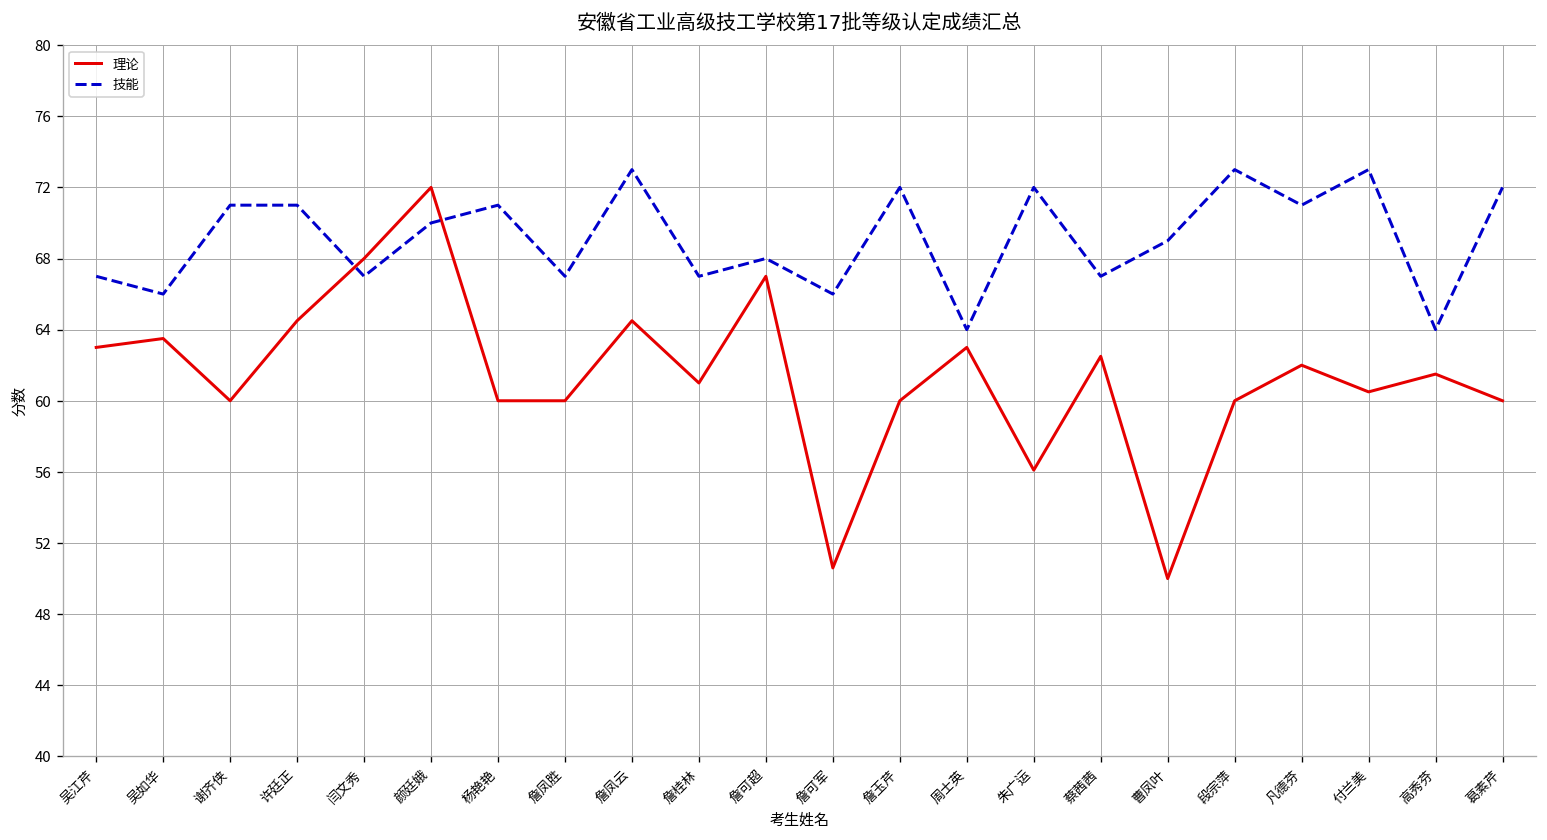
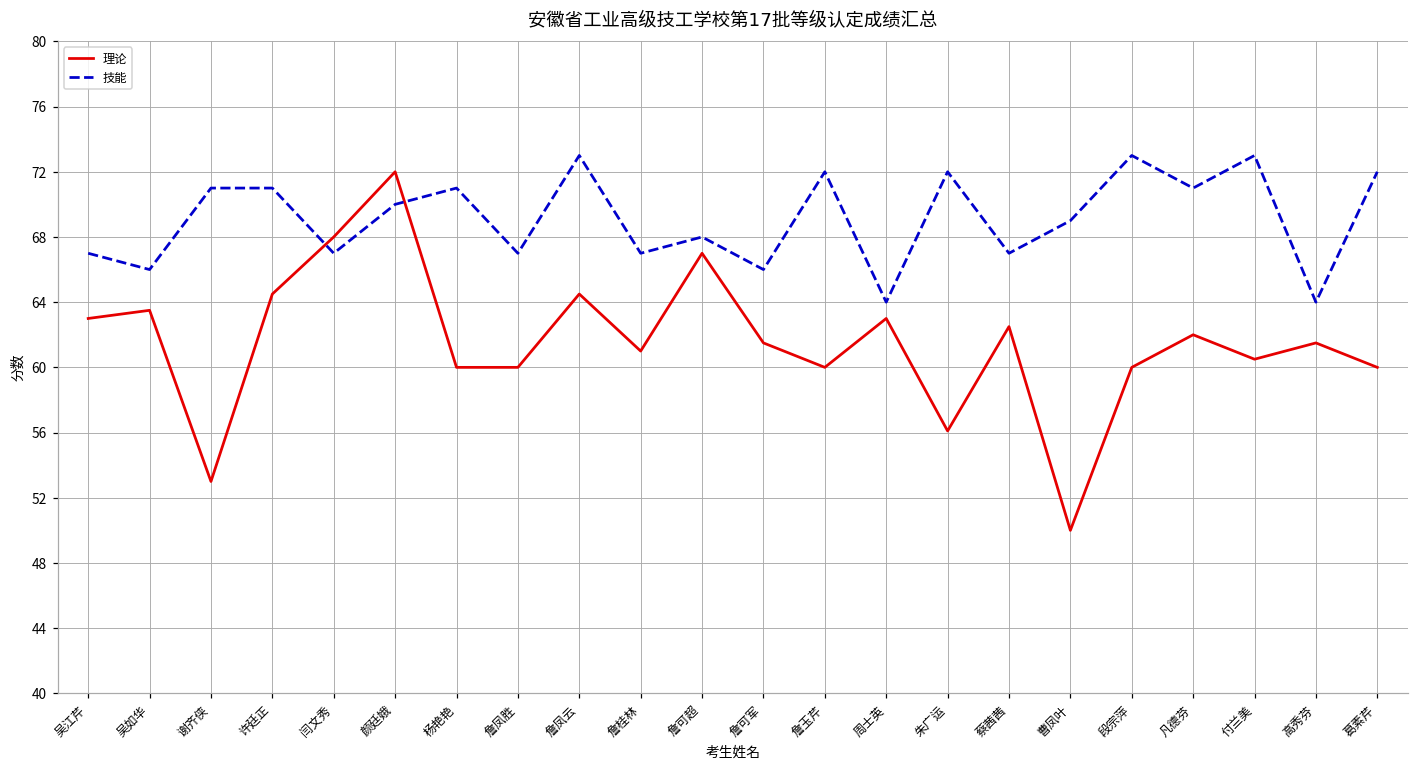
  {
    "理论": {
      "吴江芹": 63.0,
      "吴如华": 63.5,
-     "谢齐侠": 60,
+     "谢齐侠": 53,
      "许廷正": 64.5,
      "闫文秀": 68.0,
      "颜廷娥": 72.0,
      "杨艳艳": 60.0,
      "詹凤胜": 60.0,
      "詹凤云": 64.5,
      "詹桂林": 61.0,
      "詹可超": 67.0,
-     "詹可军": 50.6,
+     "詹可军": 61.5,
      "詹玉芹": 60.0,
      "周士英": 63.0,
      "朱广运": 56.1,
      "蔡茜茜": 62.5,
      "曹凤叶": 50.0,
      "段宗萍": 60.0,
      "凡德芬": 62.0,
      "付兰美": 60.5,
      "高秀芬": 61.5,
      "葛素芹": 60.0
    },
    "技能": {
      "吴江芹": 67.0,
      "吴如华": 66.0,
      "谢齐侠": 71.0,
      "许廷正": 71.0,
      "闫文秀": 67.0,
      "颜廷娥": 70.0,
      "杨艳艳": 71.0,
      "詹凤胜": 67.0,
      "詹凤云": 73.0,
      "詹桂林": 67.0,
      "詹可超": 68.0,
      "詹可军": 66.0,
      "詹玉芹": 72.0,
      "周士英": 64.0,
      "朱广运": 72.0,
      "蔡茜茜": 67.0,
      "曹凤叶": 69.0,
      "段宗萍": 73.0,
      "凡德芬": 71.0,
      "付兰美": 73.0,
      "高秀芬": 64.0,
      "葛素芹": 72.0
    }
  }
